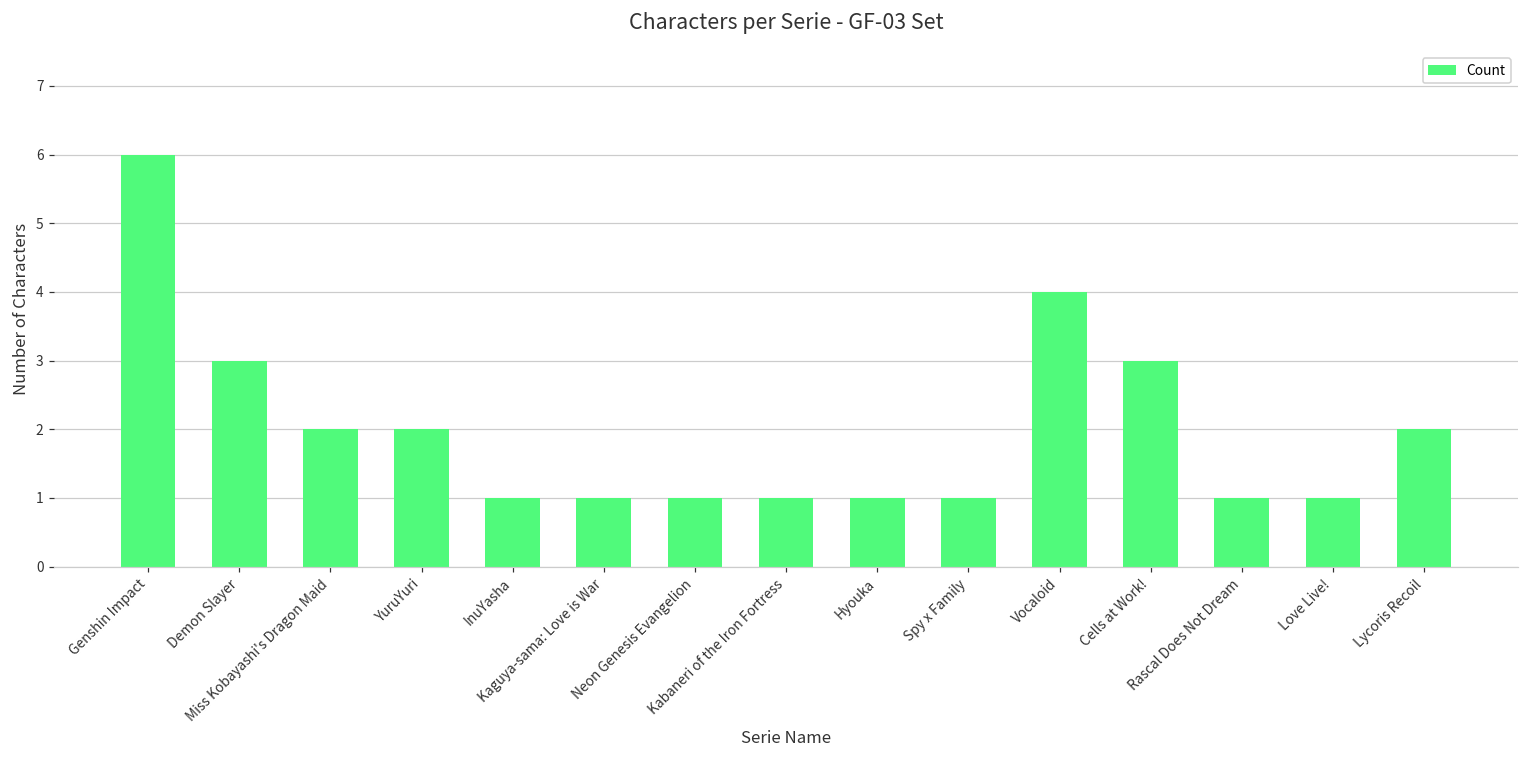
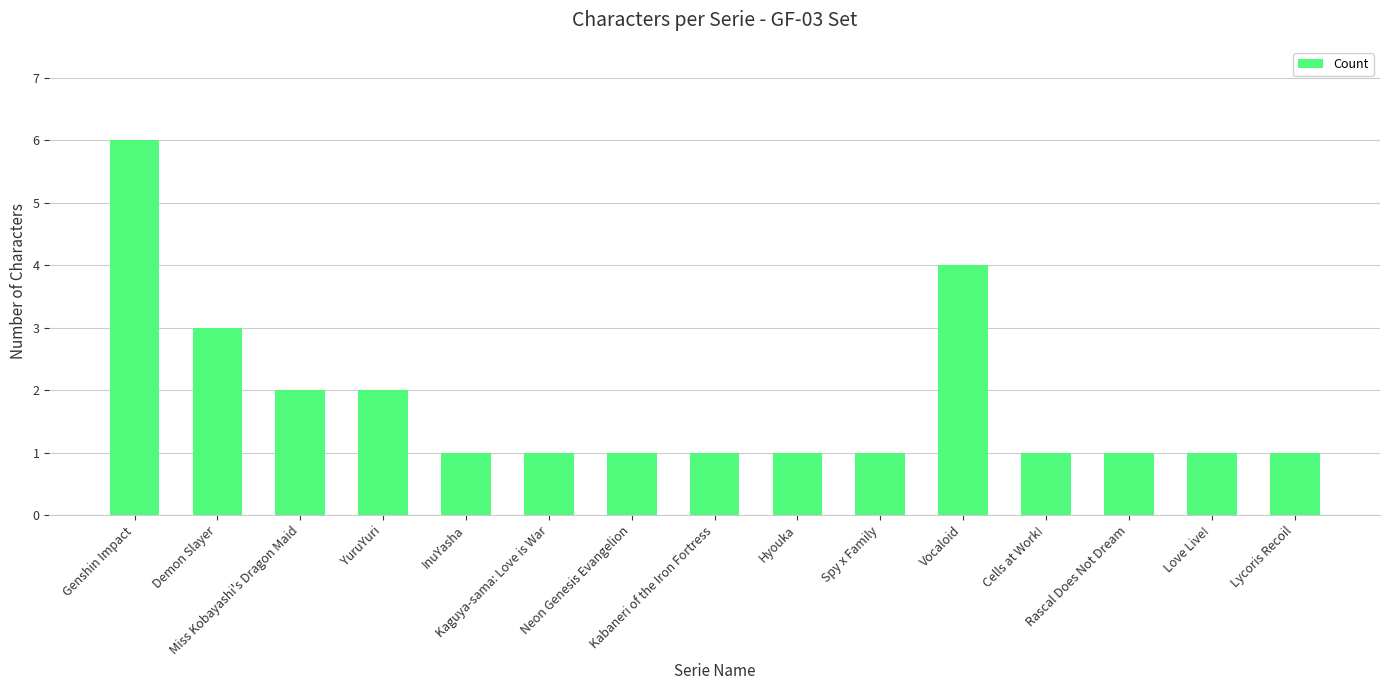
  {
    "Genshin Impact": 6,
    "Demon Slayer": 3,
    "Miss Kobayashi's Dragon Maid": 2,
    "YuruYuri": 2,
    "InuYasha": 1,
    "Kaguya-sama: Love is War": 1,
    "Neon Genesis Evangelion": 1,
    "Kabaneri of the Iron Fortress": 1,
    "Hyouka": 1,
    "Spy x Family": 1,
    "Vocaloid": 4,
-   "Cells at Work!": 3,
+   "Cells at Work!": 1,
    "Rascal Does Not Dream": 1,
    "Love Live!": 1,
-   "Lycoris Recoil": 2
+   "Lycoris Recoil": 1
  }
